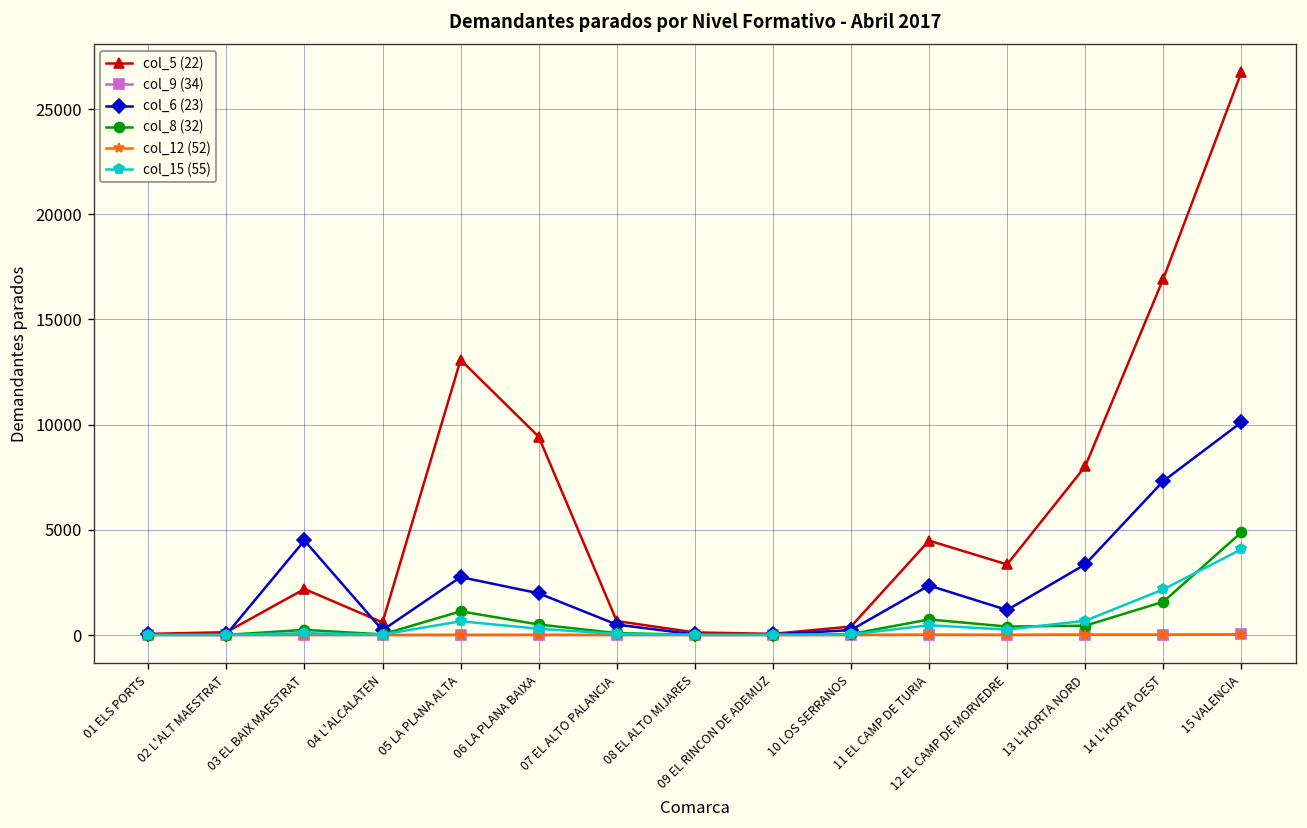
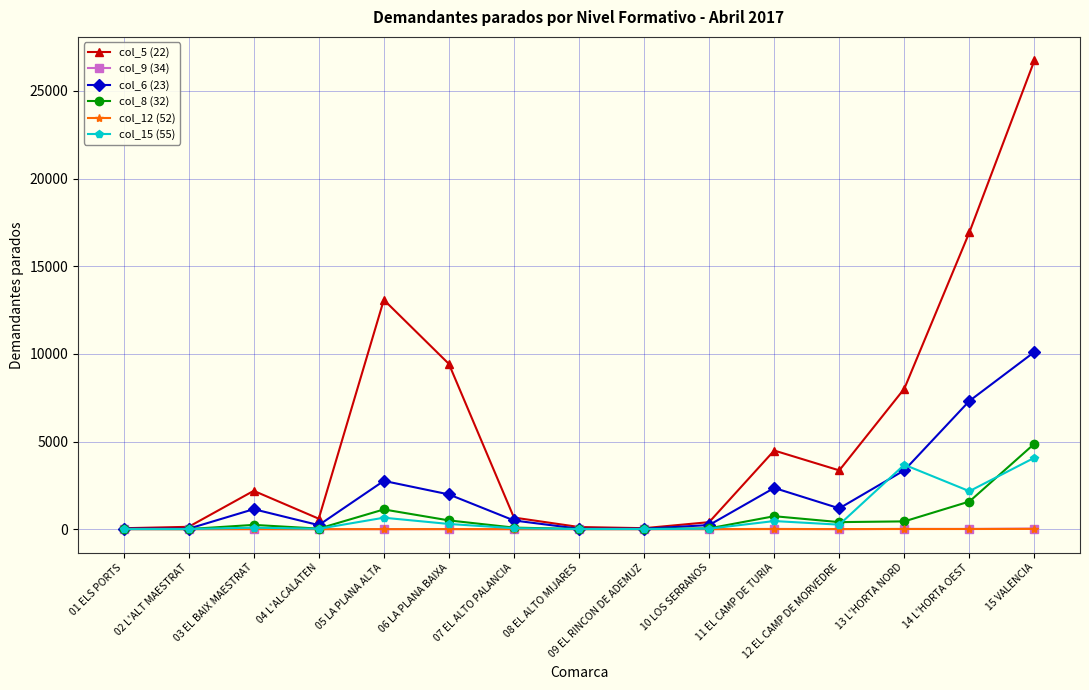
  {
    "col_5 (22)": {
      "03 EL BAIX MAESTRAT": 2200,
      "04 L'ALCALATEN": 600,
      "05 LA PLANA ALTA": 13100,
      "06 LA PLANA BAIXA": 9400,
      "07 EL ALTO PALANCIA": 700,
      "10 LOS SERRANOS": 400,
      "11 EL CAMP DE TURIA": 4500,
      "12 EL CAMP DE MORVEDRE": 3400,
      "13 L'HORTA NORD": 8000,
      "14 L'HORTA OEST": 16900,
      "15 VALENCIA": 26700
    },
    "col_6 (23)": {
-     "03 EL BAIX MAESTRAT": 4500,
+     "03 EL BAIX MAESTRAT": 1100,
      "04 L'ALCALATEN": 200,
      "05 LA PLANA ALTA": 2800,
      "06 LA PLANA BAIXA": 2000,
      "07 EL ALTO PALANCIA": 500,
      "10 LOS SERRANOS": 200,
      "11 EL CAMP DE TURIA": 2400,
      "12 EL CAMP DE MORVEDRE": 1200,
      "13 L'HORTA NORD": 3400,
      "14 L'HORTA OEST": 7300,
      "15 VALENCIA": 10100
    },
    "col_8 (32)": {
      "03 EL BAIX MAESTRAT": 200,
      "05 LA PLANA ALTA": 1100,
      "06 LA PLANA BAIXA": 500,
      "11 EL CAMP DE TURIA": 700,
      "12 EL CAMP DE MORVEDRE": 400,
      "13 L'HORTA NORD": 400,
      "14 L'HORTA OEST": 1600,
      "15 VALENCIA": 4900
    },
    "col_15 (55)": {
      "05 LA PLANA ALTA": 700,
      "06 LA PLANA BAIXA": 300,
      "11 EL CAMP DE TURIA": 500,
      "12 EL CAMP DE MORVEDRE": 300,
-     "13 L'HORTA NORD": 700,
+     "13 L'HORTA NORD": 3700,
      "14 L'HORTA OEST": 2200,
      "15 VALENCIA": 4100
    }
  }
